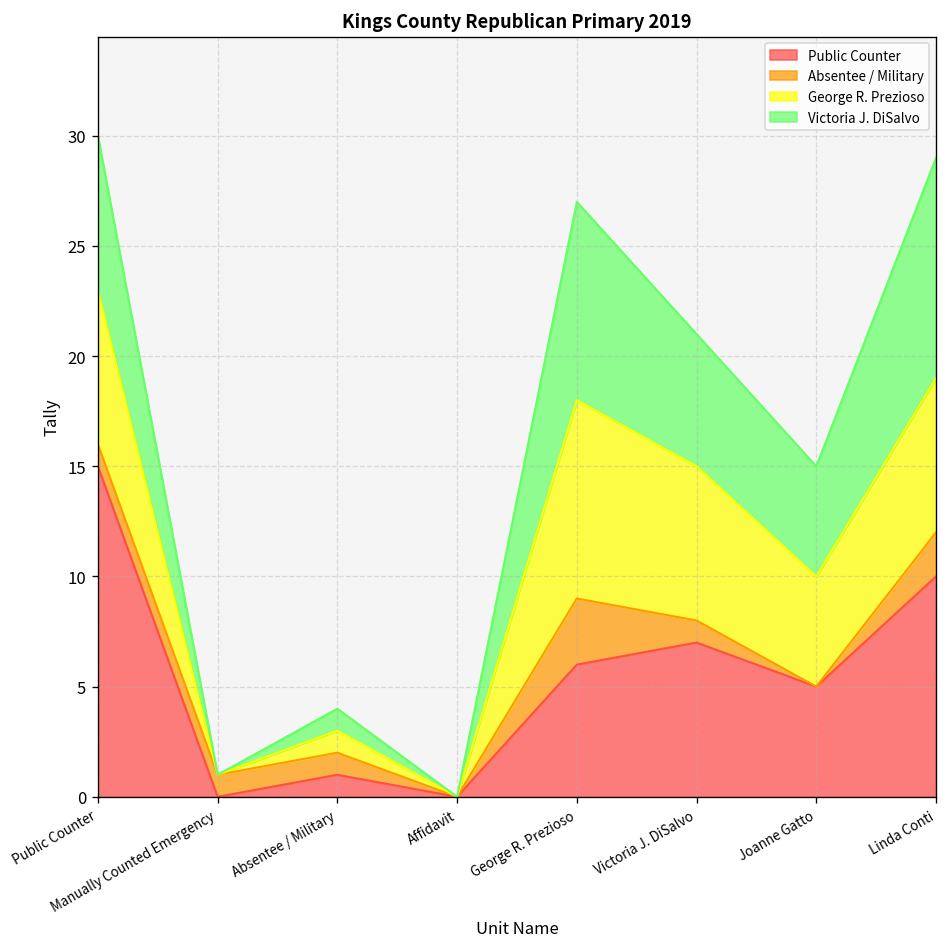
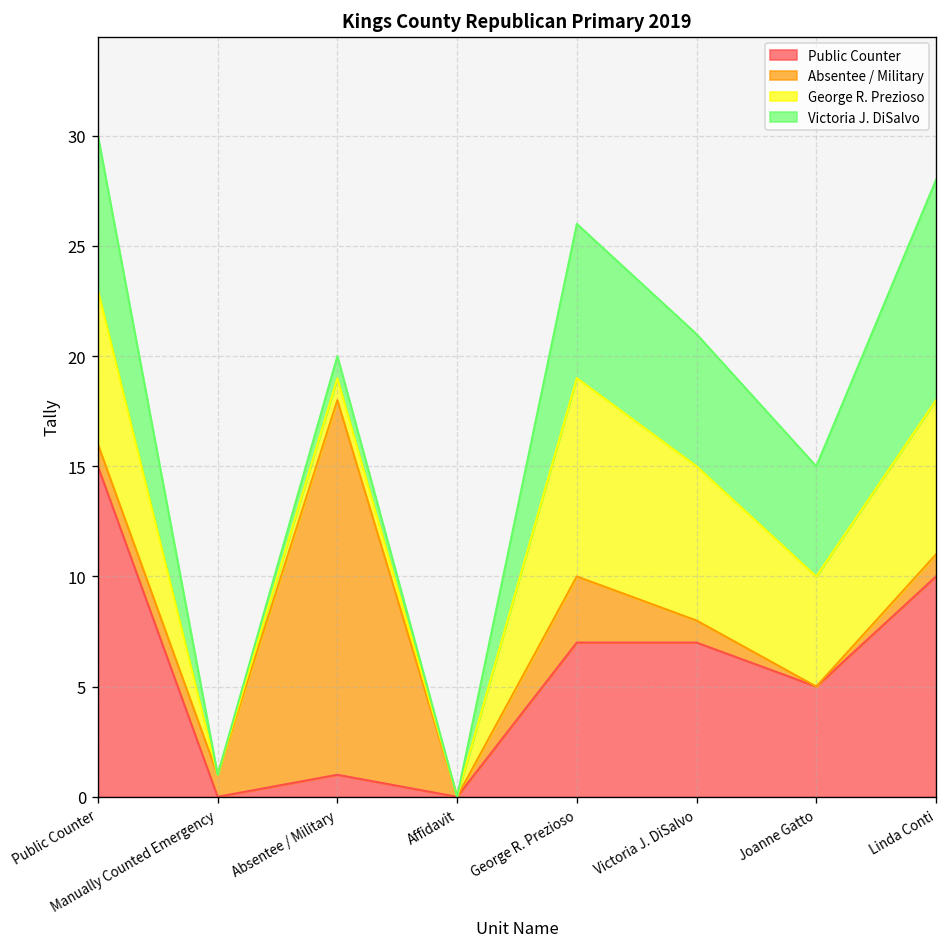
  {
    "Public Counter": {
      "Public Counter": 15,
      "Manually Counted Emergency": 0,
      "Absentee / Military": 1,
-     "George R. Prezioso": 6,
+     "George R. Prezioso": 7,
      "Victoria J. DiSalvo": 7,
      "Linda Conti": 10
    },
    "Absentee / Military": {
      "Public Counter": 1,
-     "Absentee / Military": 1,
+     "Absentee / Military": 17,
      "George R. Prezioso": 3,
      "Victoria J. DiSalvo": 1,
-     "Linda Conti": 2
+     "Linda Conti": 1
    },
    "George R. Prezioso": {
      "Public Counter": 7,
      "Absentee / Military": 1,
      "George R. Prezioso": 9,
      "Victoria J. DiSalvo": 7,
      "Joanne Gatto": 5,
      "Linda Conti": 7
    },
    "Victoria J. DiSalvo": {
      "Public Counter": 7,
      "Absentee / Military": 1,
-     "George R. Prezioso": 9,
+     "George R. Prezioso": 7,
      "Victoria J. DiSalvo": 6,
      "Joanne Gatto": 5,
      "Linda Conti": 10
    }
  }
